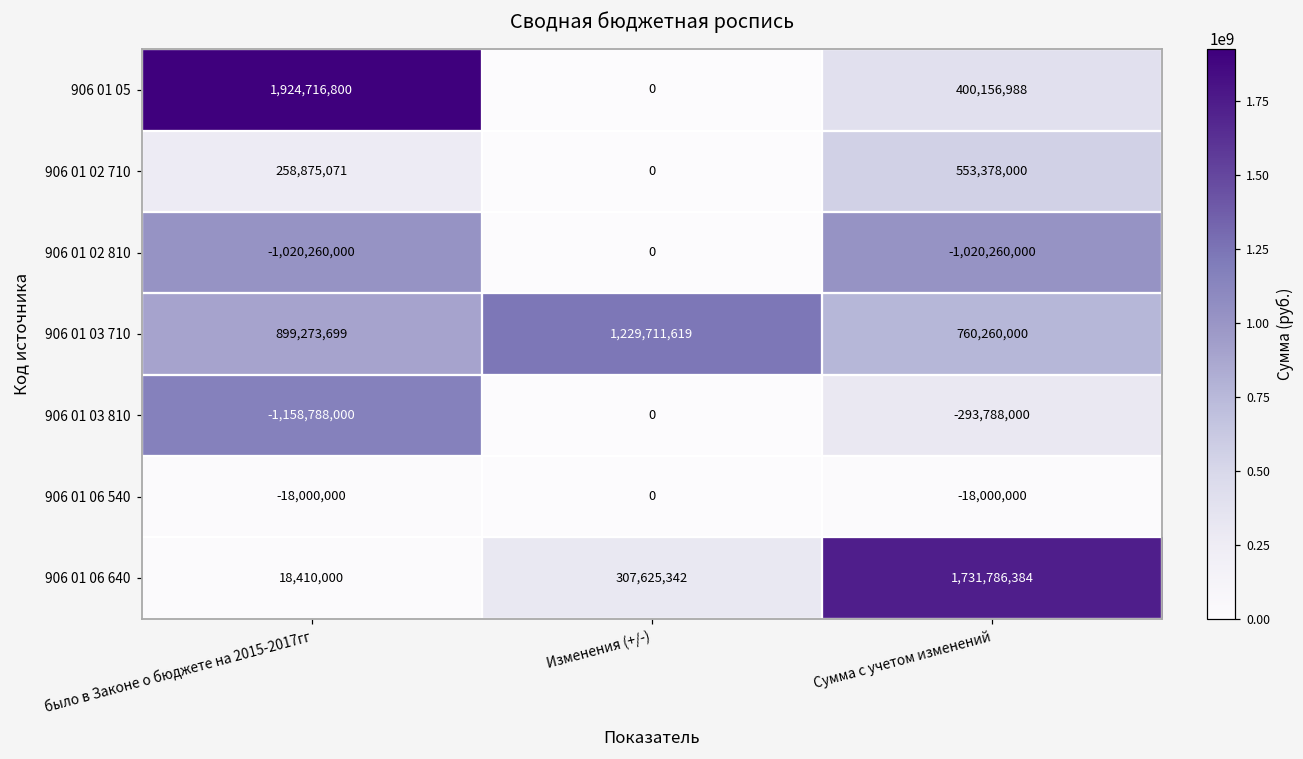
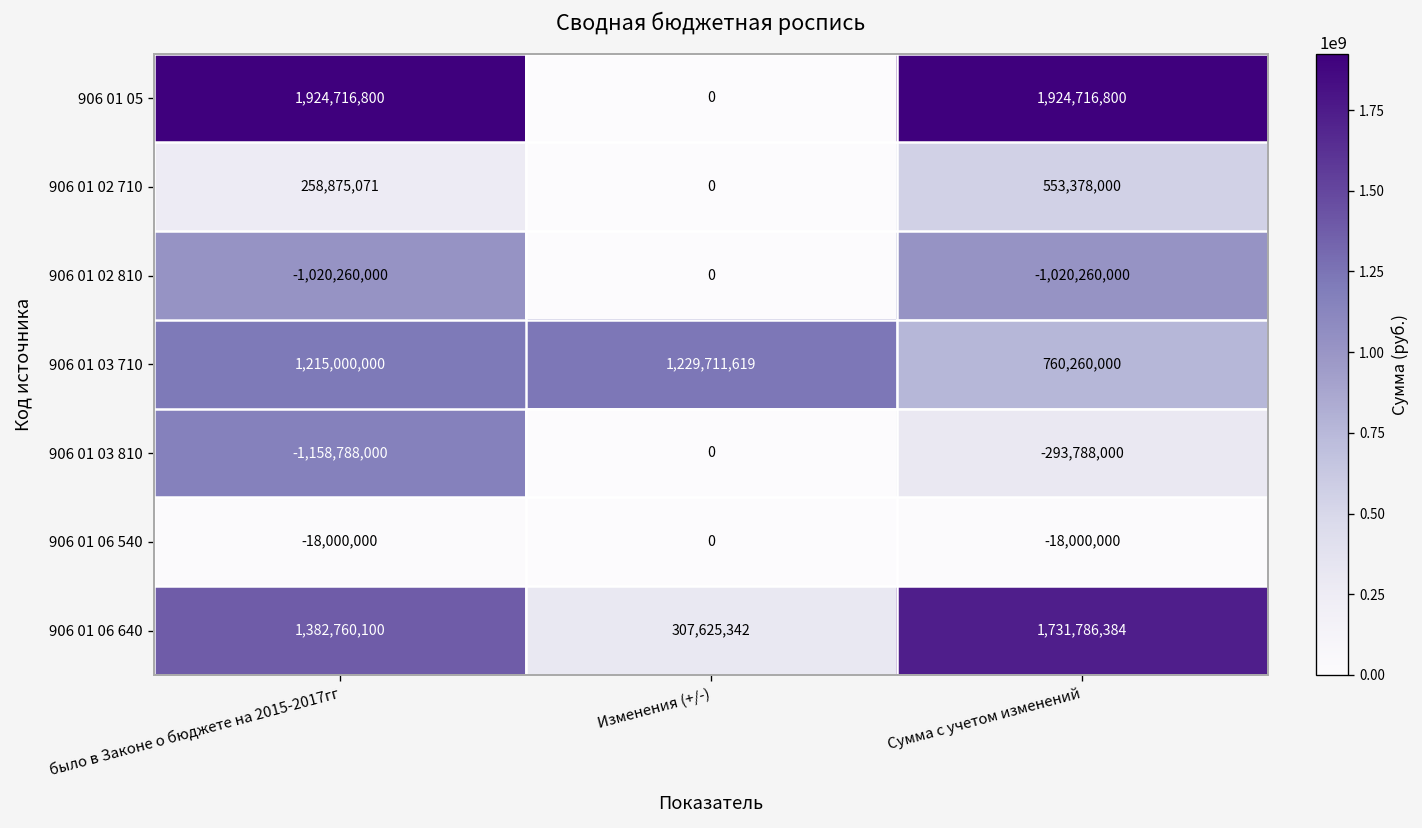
  {
    "906 01 05": {
      "было в Законе о бюджете на 2015-2017гг": "1,924,716,800",
      "Изменения (+/-)": "0",
-     "Сумма с учетом изменений": "400,156,988"
+     "Сумма с учетом изменений": "1,924,716,800"
    },
    "906 01 02 710": {
      "было в Законе о бюджете на 2015-2017гг": "258,875,071",
      "Изменения (+/-)": "0",
      "Сумма с учетом изменений": "553,378,000"
    },
    "906 01 02 810": {
      "было в Законе о бюджете на 2015-2017гг": "-1,020,260,000",
      "Изменения (+/-)": "0",
      "Сумма с учетом изменений": "-1,020,260,000"
    },
    "906 01 03 710": {
-     "было в Законе о бюджете на 2015-2017гг": "899,273,699",
+     "было в Законе о бюджете на 2015-2017гг": "1,215,000,000",
      "Изменения (+/-)": "1,229,711,619",
      "Сумма с учетом изменений": "760,260,000"
    },
    "906 01 03 810": {
      "было в Законе о бюджете на 2015-2017гг": "-1,158,788,000",
      "Изменения (+/-)": "0",
      "Сумма с учетом изменений": "-293,788,000"
    },
    "906 01 06 540": {
      "было в Законе о бюджете на 2015-2017гг": "-18,000,000",
      "Изменения (+/-)": "0",
      "Сумма с учетом изменений": "-18,000,000"
    },
    "906 01 06 640": {
-     "было в Законе о бюджете на 2015-2017гг": "18,410,000",
+     "было в Законе о бюджете на 2015-2017гг": "1,382,760,100",
      "Изменения (+/-)": "307,625,342",
      "Сумма с учетом изменений": "1,731,786,384"
    }
  }
